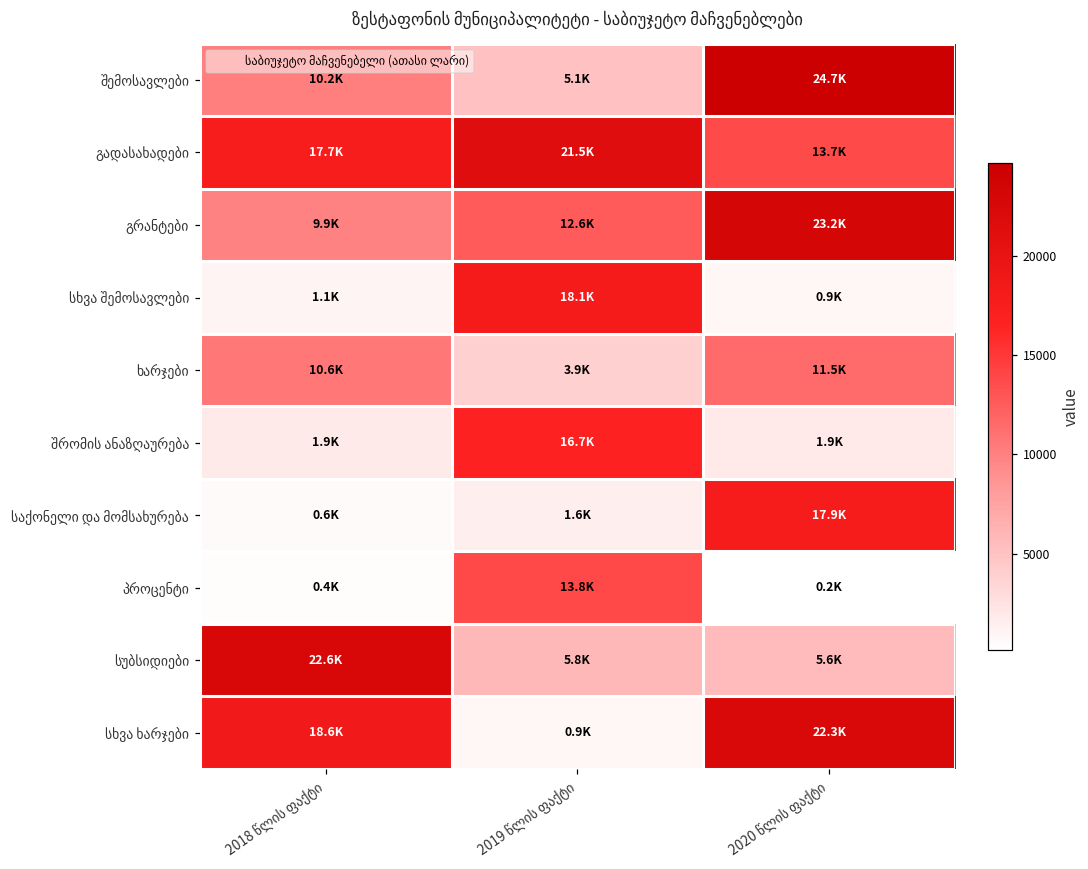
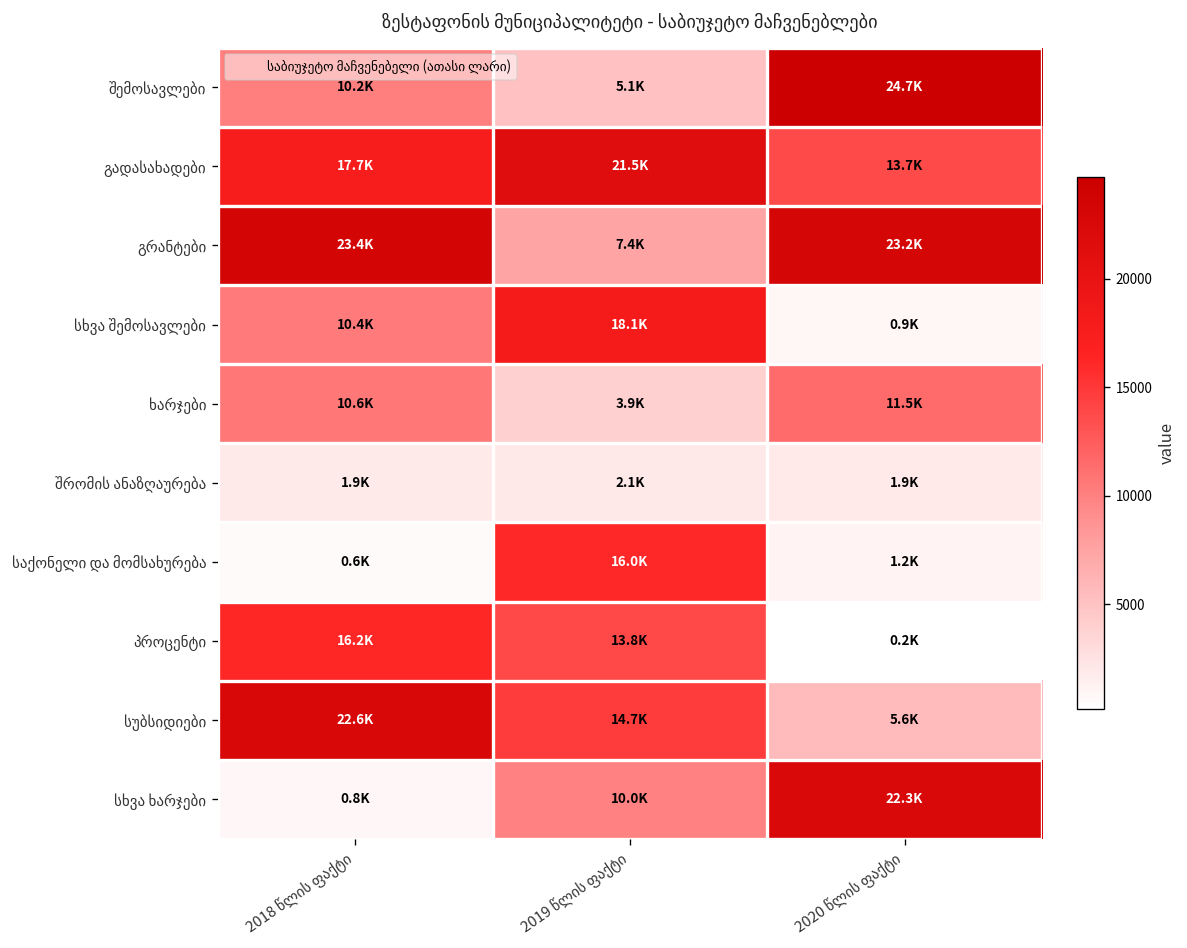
  {
    "შემოსავლები": {
      "2019 წლის ფაქტი": "5.1K",
      "2020 წლის ფაქტი": "24.7K"
    },
    "გადასახადები": {
      "2018 წლის ფაქტი": "17.7K",
      "2019 წლის ფაქტი": "21.5K",
      "2020 წლის ფაქტი": "13.7K"
    },
    "გრანტები": {
-     "2018 წლის ფაქტი": "9.9K",
-     "2019 წლის ფაქტი": "12.6K",
+     "2018 წლის ფაქტი": "23.4K",
+     "2019 წლის ფაქტი": "7.4K",
      "2020 წლის ფაქტი": "23.2K"
    },
    "სხვა შემოსავლები": {
-     "2018 წლის ფაქტი": "1.1K",
+     "2018 წლის ფაქტი": "10.4K",
      "2019 წლის ფაქტი": "18.1K",
      "2020 წლის ფაქტი": "0.9K"
    },
    "ხარჯები": {
      "2018 წლის ფაქტი": "10.6K",
      "2019 წლის ფაქტი": "3.9K",
      "2020 წლის ფაქტი": "11.5K"
    },
    "შრომის ანაზღაურება": {
      "2018 წლის ფაქტი": "1.9K",
-     "2019 წლის ფაქტი": "16.7K",
+     "2019 წლის ფაქტი": "2.1K",
      "2020 წლის ფაქტი": "1.9K"
    },
    "საქონელი და მომსახურება": {
      "2018 წლის ფაქტი": "0.6K",
-     "2019 წლის ფაქტი": "1.6K",
-     "2020 წლის ფაქტი": "17.9K"
+     "2019 წლის ფაქტი": "16.0K",
+     "2020 წლის ფაქტი": "1.2K"
    },
    "პროცენტი": {
-     "2018 წლის ფაქტი": "0.4K",
+     "2018 წლის ფაქტი": "16.2K",
      "2019 წლის ფაქტი": "13.8K",
      "2020 წლის ფაქტი": "0.2K"
    },
    "სუბსიდიები": {
      "2018 წლის ფაქტი": "22.6K",
-     "2019 წლის ფაქტი": "5.8K",
+     "2019 წლის ფაქტი": "14.7K",
      "2020 წლის ფაქტი": "5.6K"
    },
    "სხვა ხარჯები": {
-     "2018 წლის ფაქტი": "18.6K",
-     "2019 წლის ფაქტი": "0.9K",
+     "2018 წლის ფაქტი": "0.8K",
+     "2019 წლის ფაქტი": "10.0K",
      "2020 წლის ფაქტი": "22.3K"
    }
  }
